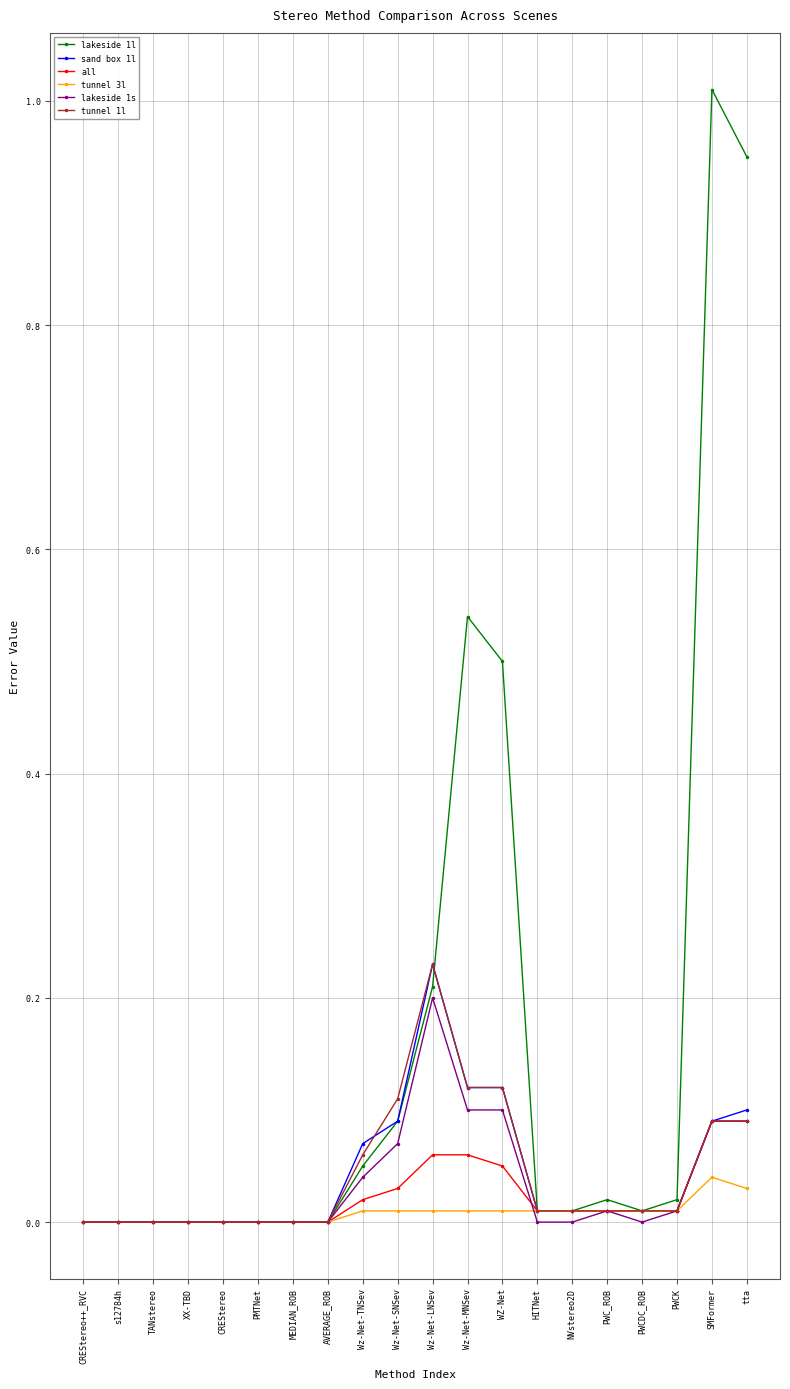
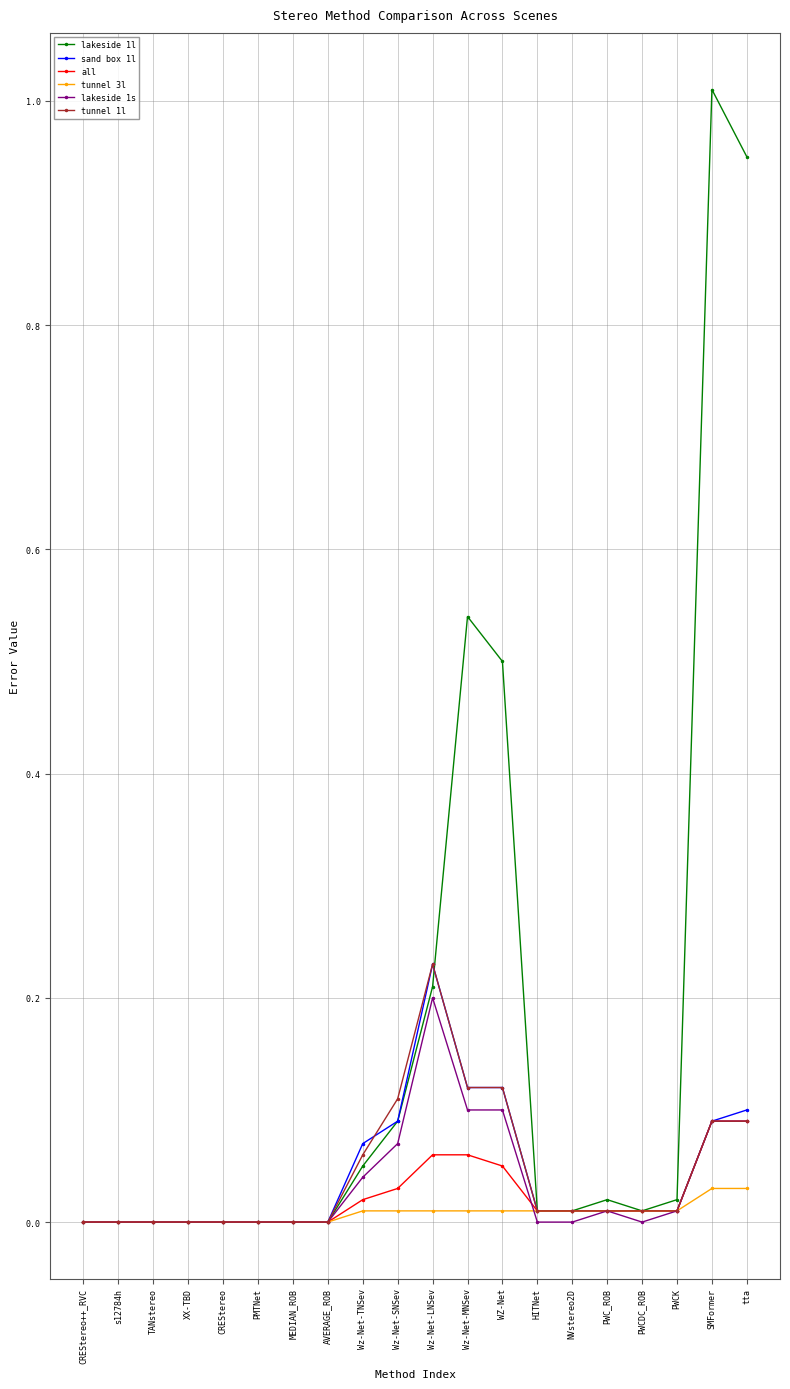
  {
    "lakeside 1l": {
      "Wz-Net-TNSev": 0.05,
      "Wz-Net-LNSev": 0.21,
      "Wz-Net-MNSev": 0.54,
      "WZ-Net": 0.50,
      "PWC_ROB": 0.02,
      "PWCK": 0.02,
      "SMFormer": 1.01,
      "tta": 0.95
    },
    "sand box 1l": {
      "Wz-Net-TNSev": 0.07,
      "tta": 0.10
    },
    "all": {
      "Wz-Net-TNSev": 0.02,
      "Wz-Net-SNSev": 0.03,
      "Wz-Net-LNSev": 0.06,
      "Wz-Net-MNSev": 0.06,
      "WZ-Net": 0.05
    },
    "tunnel 3l": {
      "Wz-Net-TNSev": 0.01,
      "Wz-Net-SNSev": 0.01,
      "Wz-Net-LNSev": 0.01,
      "Wz-Net-MNSev": 0.01,
      "WZ-Net": 0.01,
-     "SMFormer": 0.04,
+     "SMFormer": 0.03,
      "tta": 0.03
    },
    "lakeside 1s": {
      "Wz-Net-TNSev": 0.04,
      "Wz-Net-SNSev": 0.07,
      "Wz-Net-LNSev": 0.20,
      "Wz-Net-MNSev": 0.10,
      "WZ-Net": 0.10,
      "HITNet": 0.00,
      "NVstereo2D": 0.00,
      "PWCDC_ROB": 0.00
    },
    "tunnel 1l": {
      "Wz-Net-TNSev": 0.06,
      "Wz-Net-SNSev": 0.11
    }
  }
